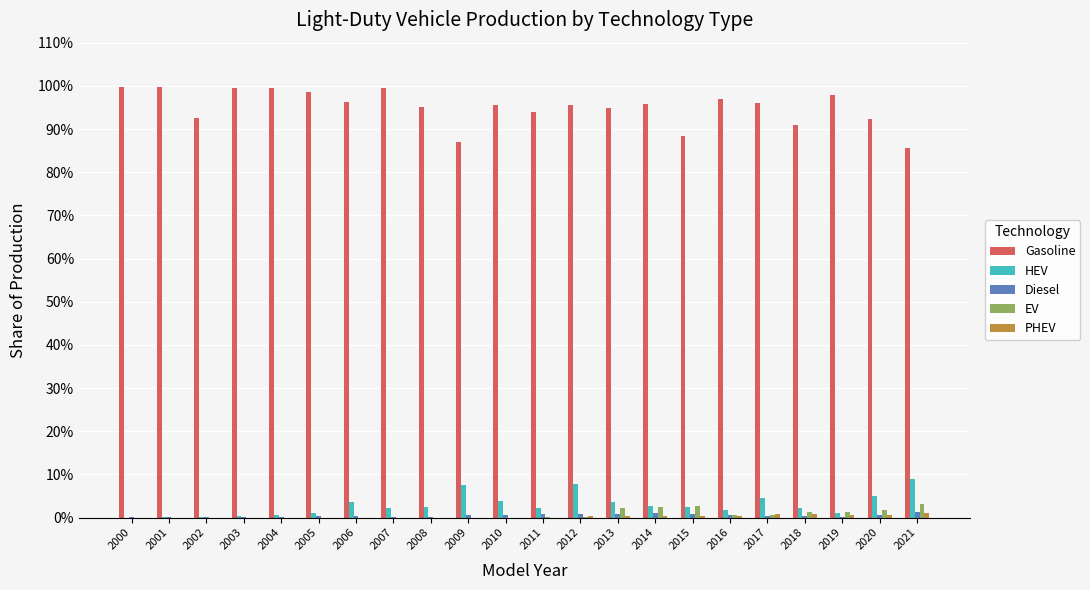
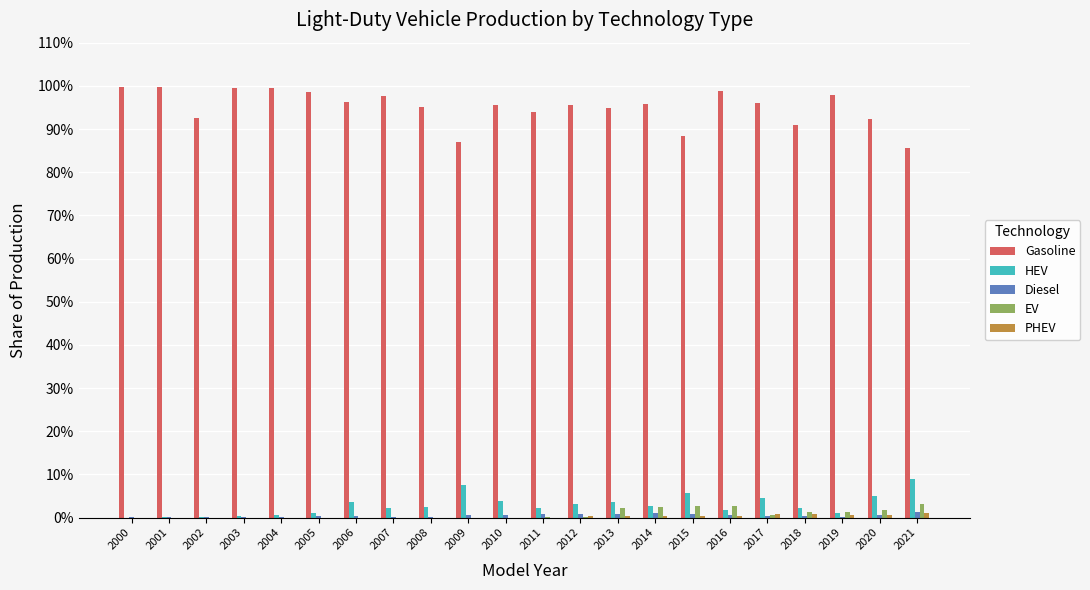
  {
    "Gasoline": {
      "2000": "100%",
      "2001": "100%",
      "2002": "93%",
      "2003": "100%",
      "2004": "99%",
      "2005": "99%",
      "2006": "96%",
-     "2007": "100%",
+     "2007": "98%",
      "2008": "95%",
      "2009": "87%",
      "2010": "96%",
      "2011": "94%",
      "2012": "96%",
      "2013": "95%",
      "2014": "96%",
      "2015": "88%",
-     "2016": "97%",
+     "2016": "99%",
      "2017": "96%",
      "2018": "91%",
      "2019": "98%",
      "2020": "92%",
      "2021": "86%"
    },
    "HEV": {
      "2000": "0%",
      "2005": "1%",
      "2006": "4%",
      "2007": "2%",
      "2008": "3%",
      "2009": "8%",
      "2010": "4%",
      "2011": "2%",
-     "2012": "8%",
+     "2012": "3%",
      "2013": "4%",
      "2014": "3%",
-     "2015": "2%",
+     "2015": "6%",
      "2016": "2%",
      "2017": "5%",
      "2018": "2%",
      "2019": "1%",
      "2020": "5%",
      "2021": "9%"
    },
    "Diesel": {
      "2010": "1%",
      "2011": "1%",
      "2012": "1%",
      "2013": "1%",
      "2014": "1%",
      "2015": "1%",
      "2021": "1%"
    },
    "EV": {
      "2000": "0%",
      "2001": "0%",
      "2002": "0%",
      "2003": "0%",
      "2004": "0%",
      "2005": "0%",
      "2006": "0%",
      "2007": "0%",
      "2008": "0%",
      "2009": "0%",
      "2010": "0%",
      "2013": "2%",
      "2014": "2%",
      "2015": "3%",
-     "2016": "1%",
+     "2016": "3%",
      "2017": "1%",
      "2018": "1%",
      "2019": "1%",
      "2020": "2%",
      "2021": "3%"
    },
    "PHEV": {
      "2000": "0%",
      "2001": "0%",
      "2002": "0%",
      "2003": "0%",
      "2004": "0%",
      "2005": "0%",
      "2006": "0%",
      "2007": "0%",
      "2008": "0%",
      "2009": "0%",
      "2010": "0%",
      "2011": "0%",
      "2017": "1%",
      "2018": "1%",
      "2021": "1%"
    }
  }
